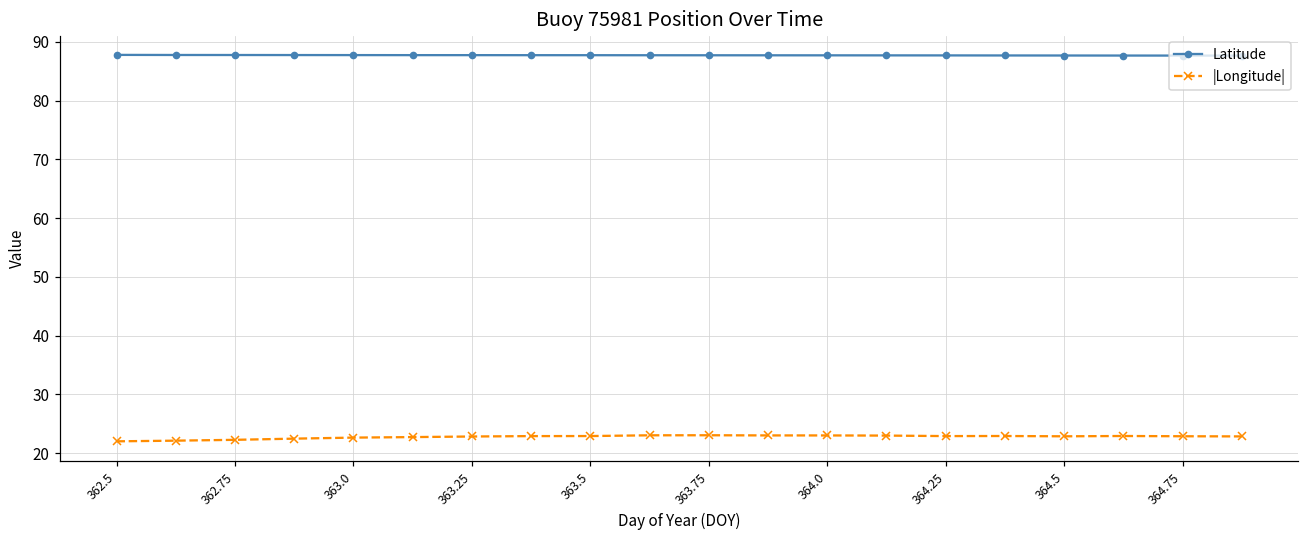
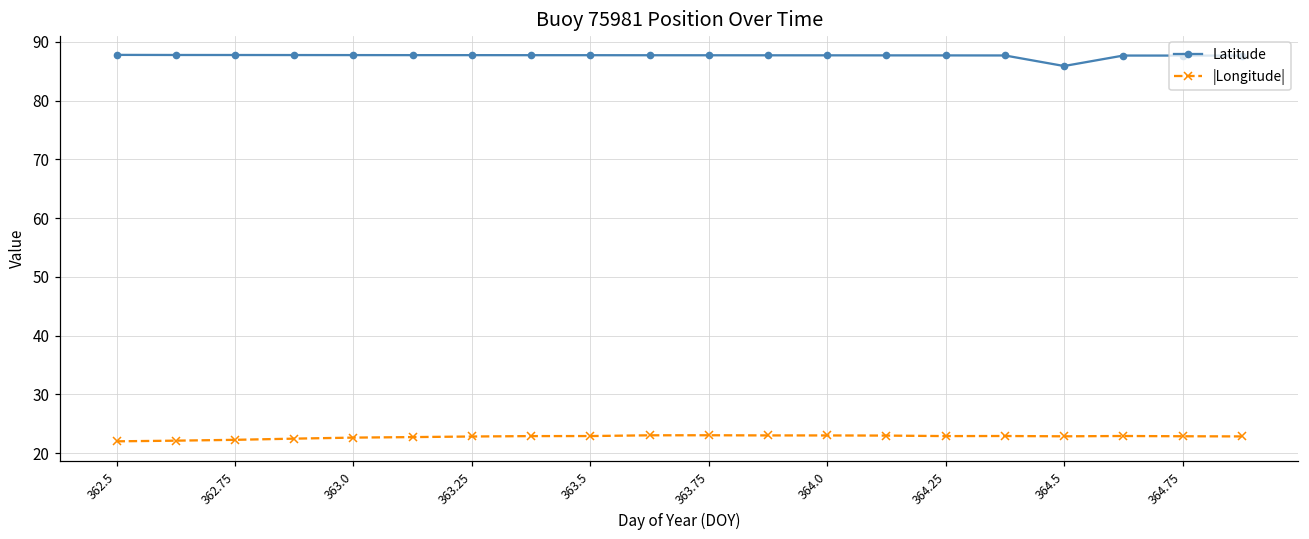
  {
    "Latitude": {
      "362.5": 88,
      "362.75": 88,
      "363.0": 88,
      "363.25": 88,
      "363.5": 88,
      "363.75": 88,
      "364.0": 88,
      "364.25": 88,
-     "364.5": 88
+     "364.5": 86
    },
    "|Longitude|": {
      "362.5": 22,
      "362.75": 22,
      "363.0": 23,
      "363.25": 23,
      "363.5": 23,
      "363.75": 23,
      "364.0": 23,
      "364.25": 23,
      "364.5": 23,
      "364.75": 23
    }
  }
